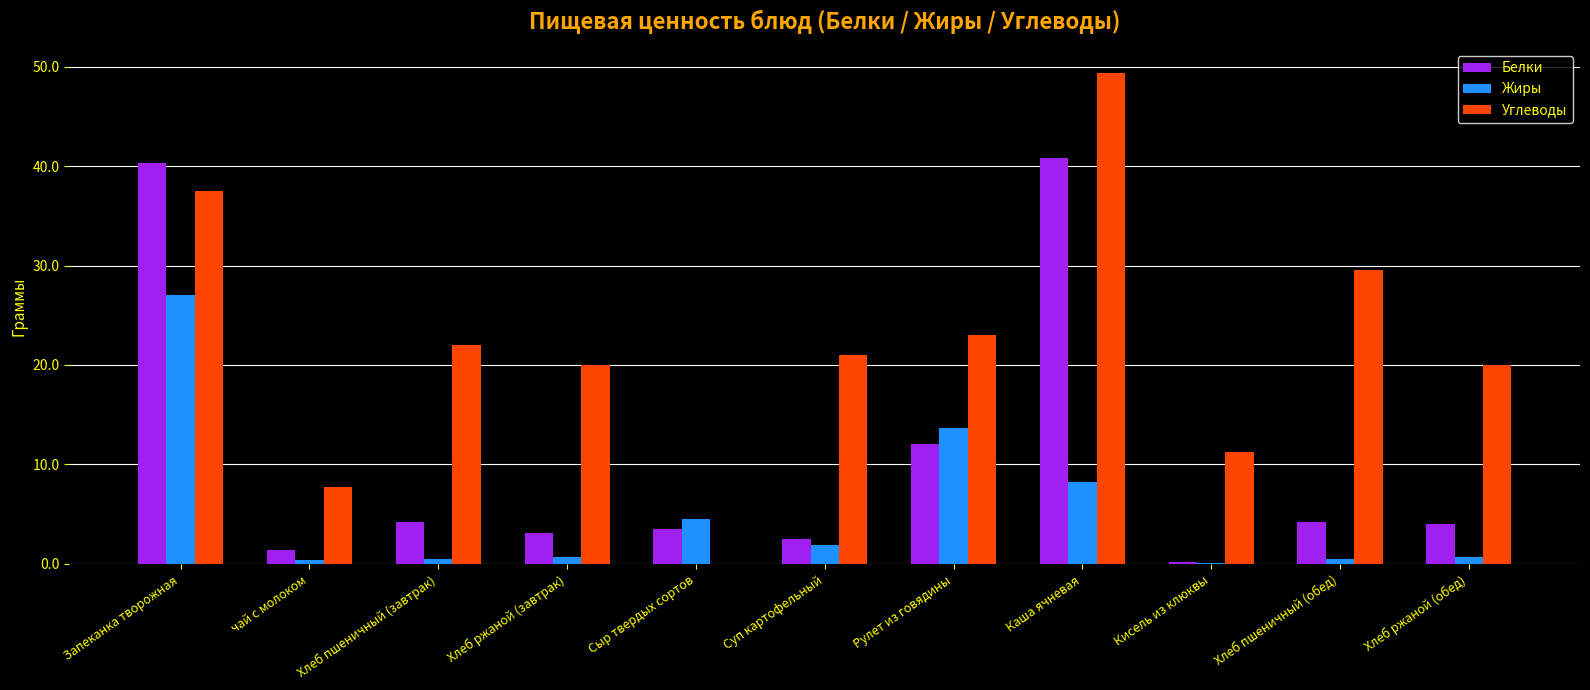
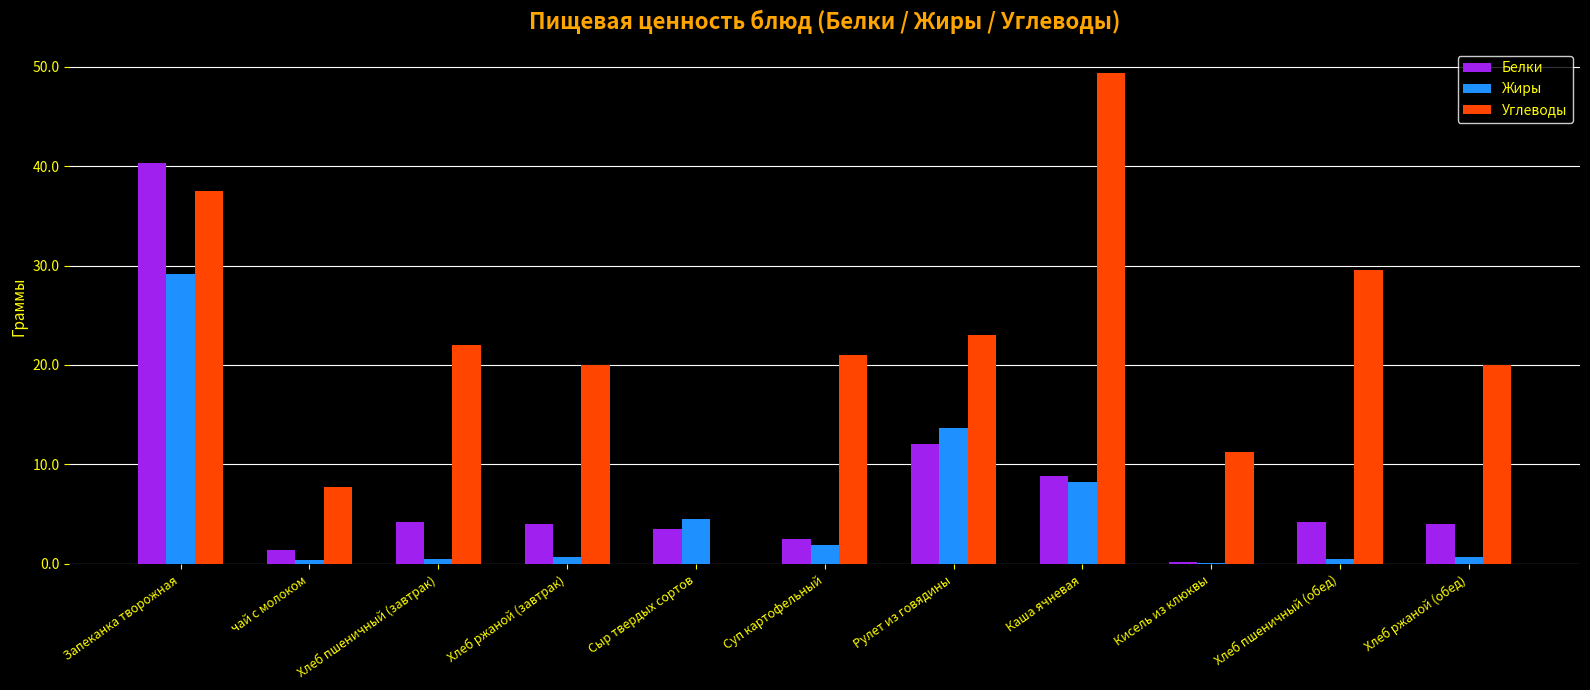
  {
    "Белки": {
      "Запеканка творожная": 40,
      "чай с молоком": 1,
      "Хлеб пшеничный (завтрак)": 4,
-     "Хлеб ржаной (завтрак)": 3,
+     "Хлеб ржаной (завтрак)": 4,
      "Сыр твердых сортов": 4,
      "Суп картофельный": 3,
      "Рулет из говядины": 12,
-     "Каша ячневая": 41,
+     "Каша ячневая": 9,
      "Хлеб пшеничный (обед)": 4,
      "Хлеб ржаной (обед)": 4
    },
    "Жиры": {
-     "Запеканка творожная": 27,
+     "Запеканка творожная": 29,
      "чай с молоком": 0,
      "Хлеб пшеничный (завтрак)": 0,
      "Хлеб ржаной (завтрак)": 1,
      "Сыр твердых сортов": 5,
      "Суп картофельный": 2,
      "Рулет из говядины": 14,
      "Каша ячневая": 8,
      "Хлеб пшеничный (обед)": 0,
      "Хлеб ржаной (обед)": 1
    },
    "Углеводы": {
      "Запеканка творожная": 38,
      "чай с молоком": 8,
      "Хлеб пшеничный (завтрак)": 22,
      "Хлеб ржаной (завтрак)": 20,
      "Сыр твердых сортов": 0,
      "Суп картофельный": 21,
      "Рулет из говядины": 23,
      "Каша ячневая": 49,
      "Кисель из клюквы": 11,
      "Хлеб пшеничный (обед)": 30,
      "Хлеб ржаной (обед)": 20
    }
  }
